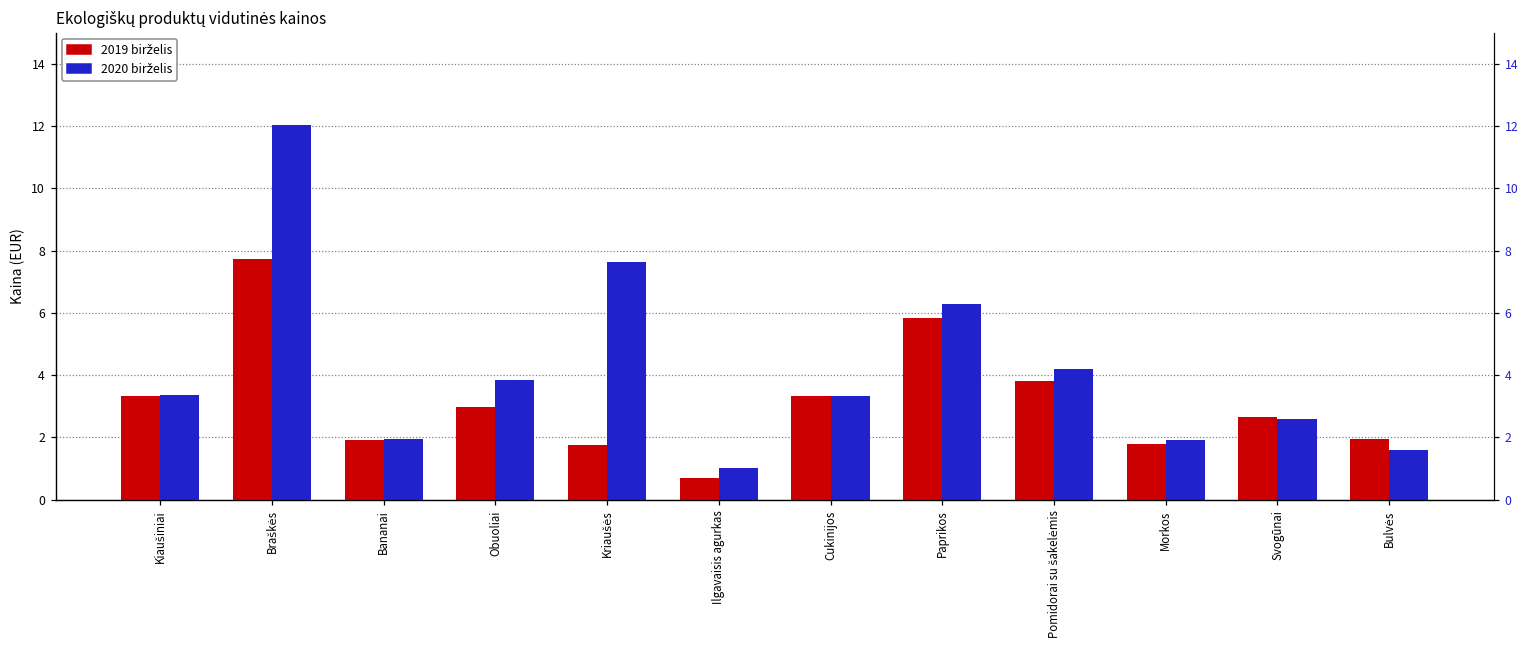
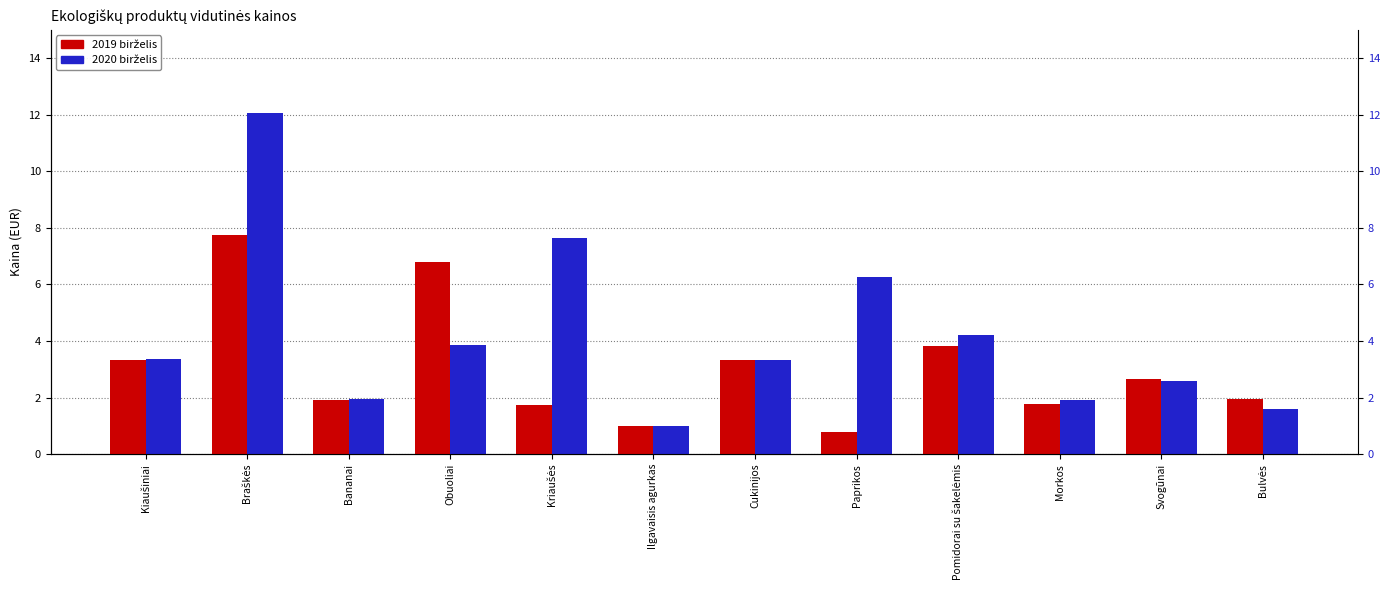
  {
    "2019 birželis": {
      "Kiaušiniai": 3.3,
      "Braškės": 7.7,
      "Bananai": 1.9,
-     "Obuoliai": 3.0,
+     "Obuoliai": 6.8,
      "Kriaušės": 1.8,
-     "Ilgavaisis agurkas": 0.7,
+     "Ilgavaisis agurkas": 1.0,
      "Cukinijos": 3.3,
-     "Paprikos": 5.8,
+     "Paprikos": 0.8,
      "Pomidorai su šakelėmis": 3.8,
      "Morkos": 1.8,
      "Svogūnai": 2.7,
      "Bulvės": 2.0
    },
    "2020 birželis": {
      "Kiaušiniai": 3.4,
      "Braškės": 12.1,
      "Bananai": 1.9,
      "Obuoliai": 3.9,
      "Kriaušės": 7.6,
      "Ilgavaisis agurkas": 1.0,
      "Cukinijos": 3.3,
      "Paprikos": 6.3,
      "Pomidorai su šakelėmis": 4.2,
      "Morkos": 1.9,
      "Svogūnai": 2.6,
      "Bulvės": 1.6
    }
  }
